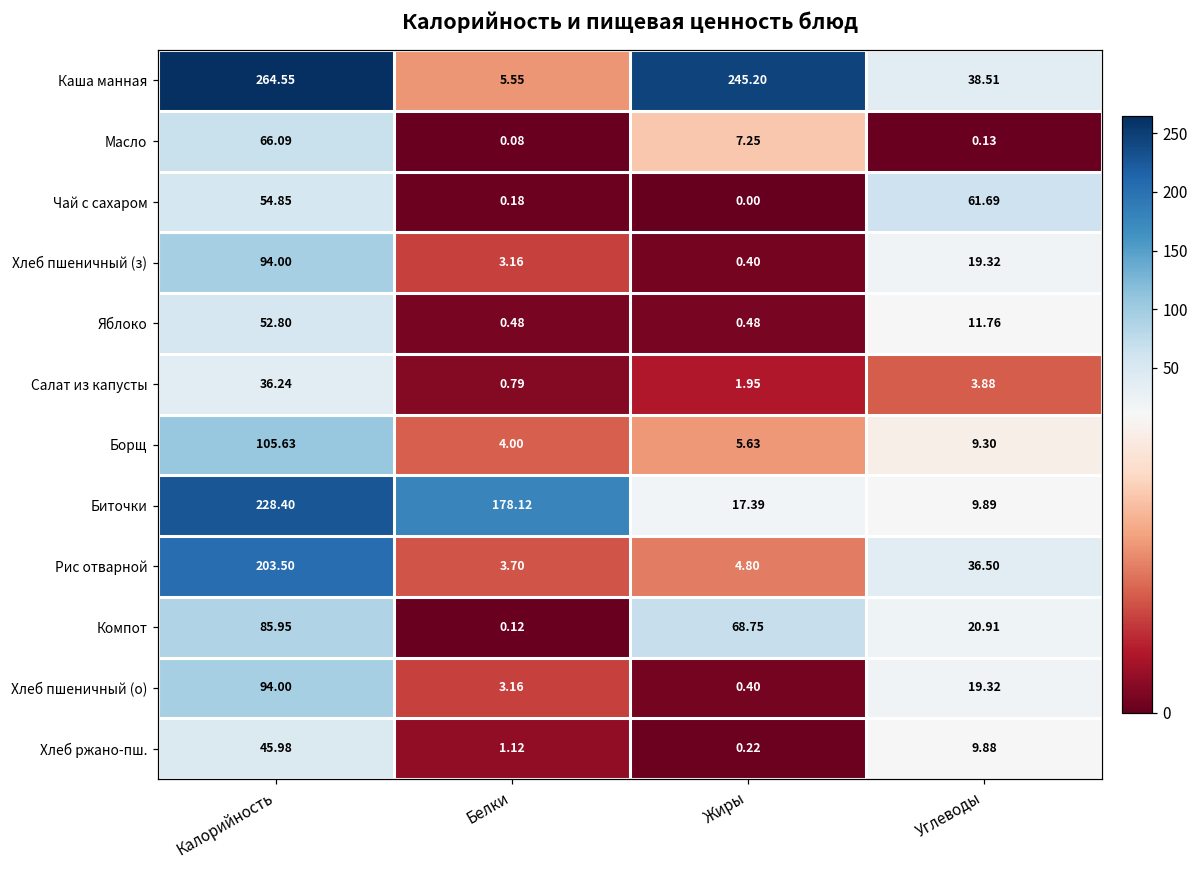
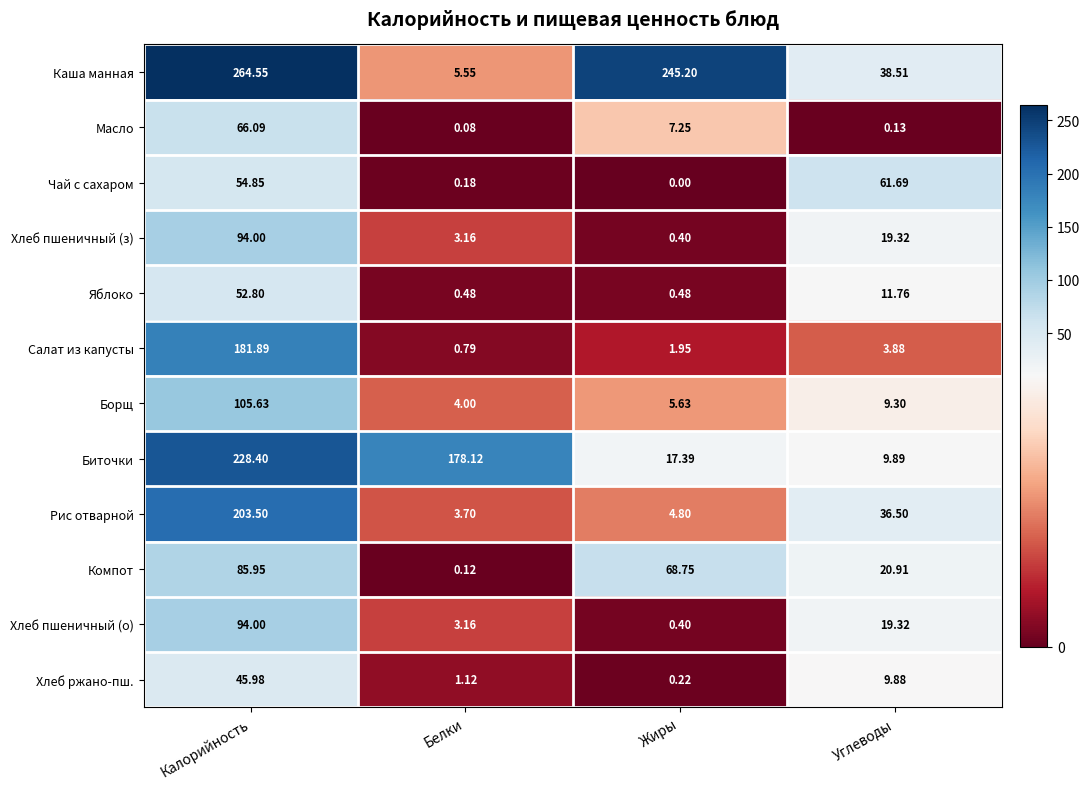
  {
    "Каша манная": {
      "Калорийность": 264.55,
      "Белки": 5.55,
      "Жиры": 245.20,
      "Углеводы": 38.51
    },
    "Масло": {
      "Калорийность": 66.09,
      "Белки": 0.08,
      "Жиры": 7.25,
      "Углеводы": 0.13
    },
    "Чай с сахаром": {
      "Калорийность": 54.85,
      "Белки": 0.18,
      "Жиры": 0.00,
      "Углеводы": 61.69
    },
    "Хлеб пшеничный (з)": {
      "Калорийность": 94.00,
      "Белки": 3.16,
      "Жиры": 0.40,
      "Углеводы": 19.32
    },
    "Яблоко": {
      "Калорийность": 52.80,
      "Белки": 0.48,
      "Жиры": 0.48,
      "Углеводы": 11.76
    },
    "Салат из капусты": {
-     "Калорийность": 36.24,
+     "Калорийность": 181.89,
      "Белки": 0.79,
      "Жиры": 1.95,
      "Углеводы": 3.88
    },
    "Борщ": {
      "Калорийность": 105.63,
      "Белки": 4.00,
      "Жиры": 5.63,
      "Углеводы": 9.30
    },
    "Биточки": {
      "Калорийность": 228.40,
      "Белки": 178.12,
      "Жиры": 17.39,
      "Углеводы": 9.89
    },
    "Рис отварной": {
      "Калорийность": 203.50,
      "Белки": 3.70,
      "Жиры": 4.80,
      "Углеводы": 36.50
    },
    "Компот": {
      "Калорийность": 85.95,
      "Белки": 0.12,
      "Жиры": 68.75,
      "Углеводы": 20.91
    },
    "Хлеб пшеничный (о)": {
      "Калорийность": 94.00,
      "Белки": 3.16,
      "Жиры": 0.40,
      "Углеводы": 19.32
    },
    "Хлеб ржано-пш.": {
      "Калорийность": 45.98,
      "Белки": 1.12,
      "Жиры": 0.22,
      "Углеводы": 9.88
    }
  }
